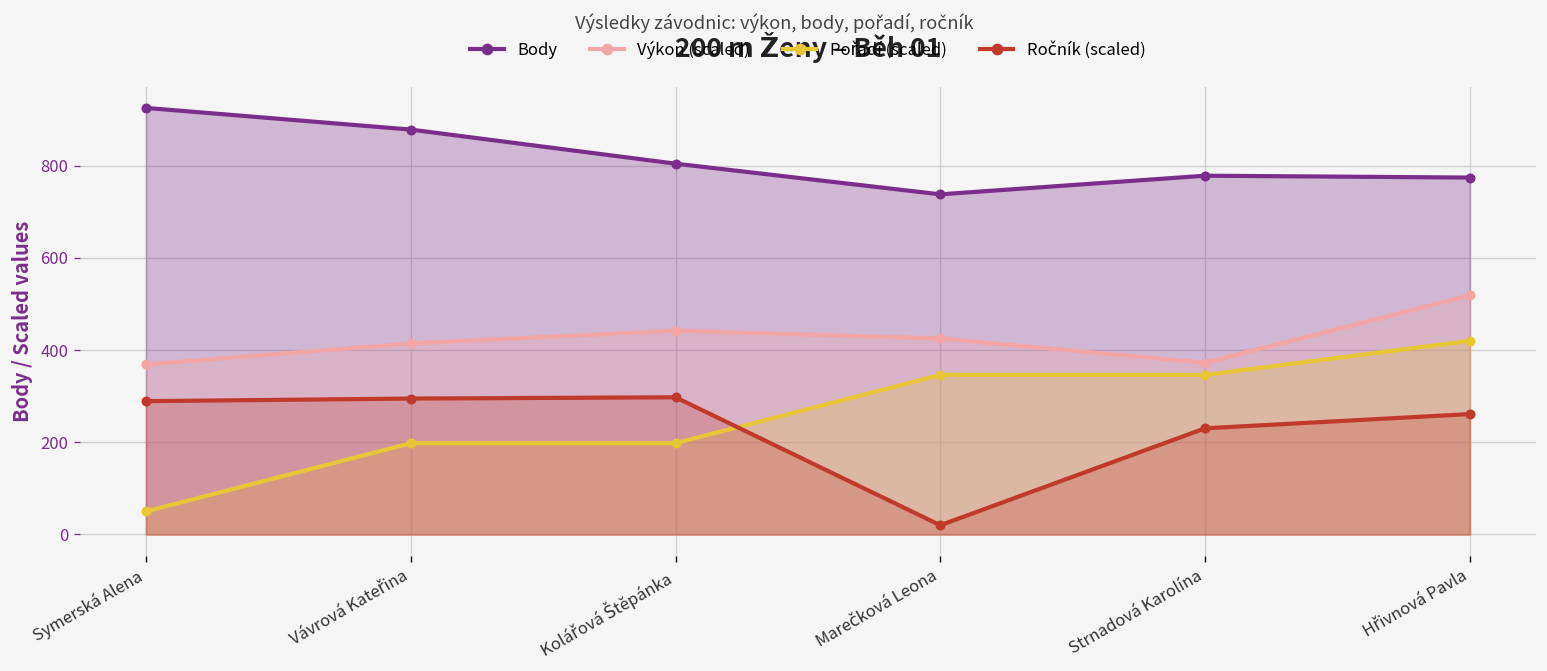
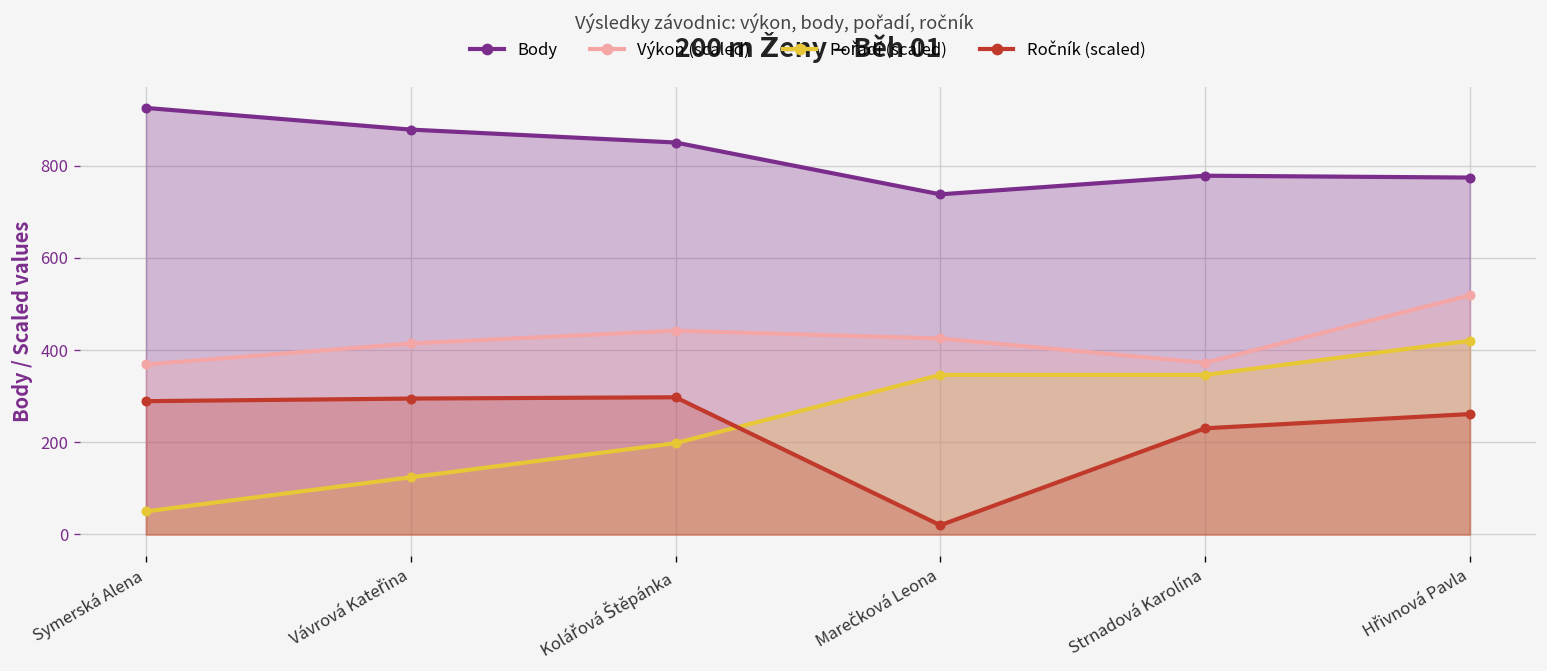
  {
    "Body": {
      "Symerská Alena": 930,
      "Vávrová Kateřina": 880,
-     "Kolářová Štěpánka": 800,
+     "Kolářová Štěpánka": 850,
      "Marečková Leona": 740,
      "Strnadová Karolína": 780,
      "Hřivnová Pavla": 770
    },
    "Výkon (scaled)": {
      "Symerská Alena": 370,
      "Vávrová Kateřina": 410,
      "Kolářová Štěpánka": 440,
      "Marečková Leona": 430,
      "Strnadová Karolína": 370,
      "Hřivnová Pavla": 520
    },
    "Pořadí (scaled)": {
      "Symerská Alena": 50,
-     "Vávrová Kateřina": 200,
+     "Vávrová Kateřina": 120,
      "Kolářová Štěpánka": 200,
      "Marečková Leona": 350,
      "Strnadová Karolína": 350,
      "Hřivnová Pavla": 420
    },
    "Ročník (scaled)": {
      "Symerská Alena": 290,
      "Vávrová Kateřina": 290,
      "Kolářová Štěpánka": 300,
      "Marečková Leona": 20,
      "Strnadová Karolína": 230,
      "Hřivnová Pavla": 260
    }
  }
